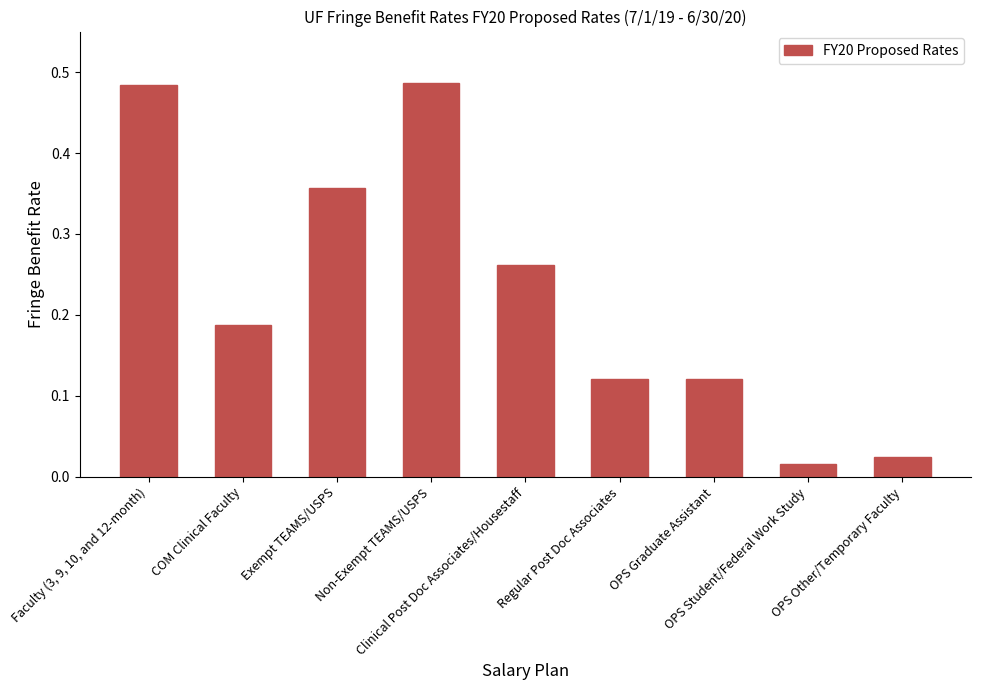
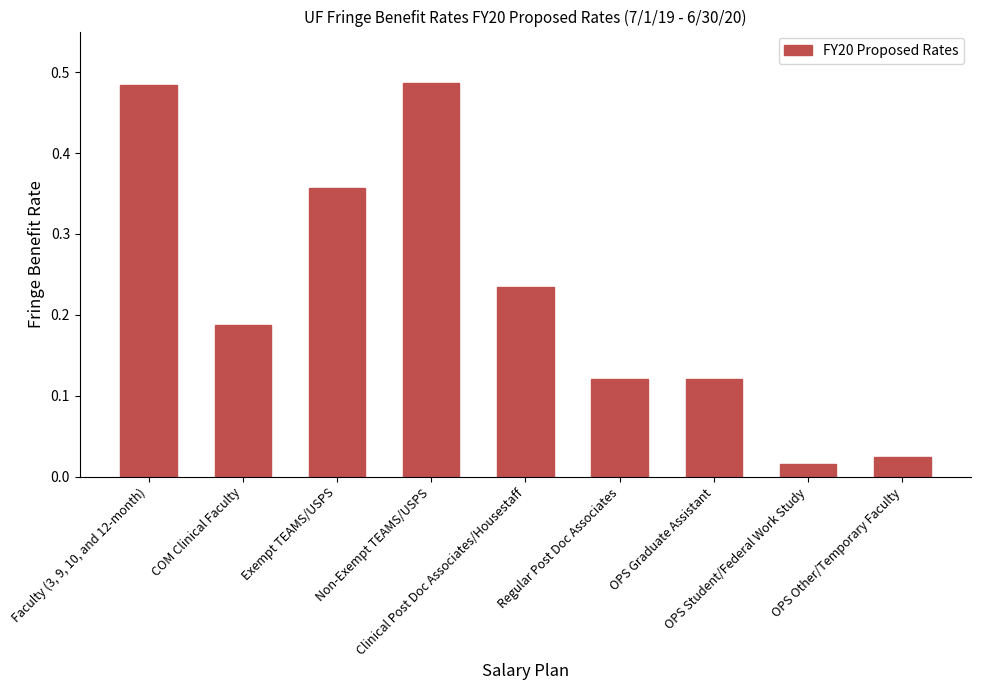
  {
    "Faculty (3, 9, 10, and 12-month)": 0.48,
    "COM Clinical Faculty": 0.19,
    "Exempt TEAMS/USPS": 0.36,
    "Non-Exempt TEAMS/USPS": 0.49,
-   "Clinical Post Doc Associates/Housestaff": 0.26,
+   "Clinical Post Doc Associates/Housestaff": 0.23,
    "Regular Post Doc Associates": 0.12,
    "OPS Graduate Assistant": 0.12,
    "OPS Student/Federal Work Study": 0.02,
    "OPS Other/Temporary Faculty": 0.03
  }
